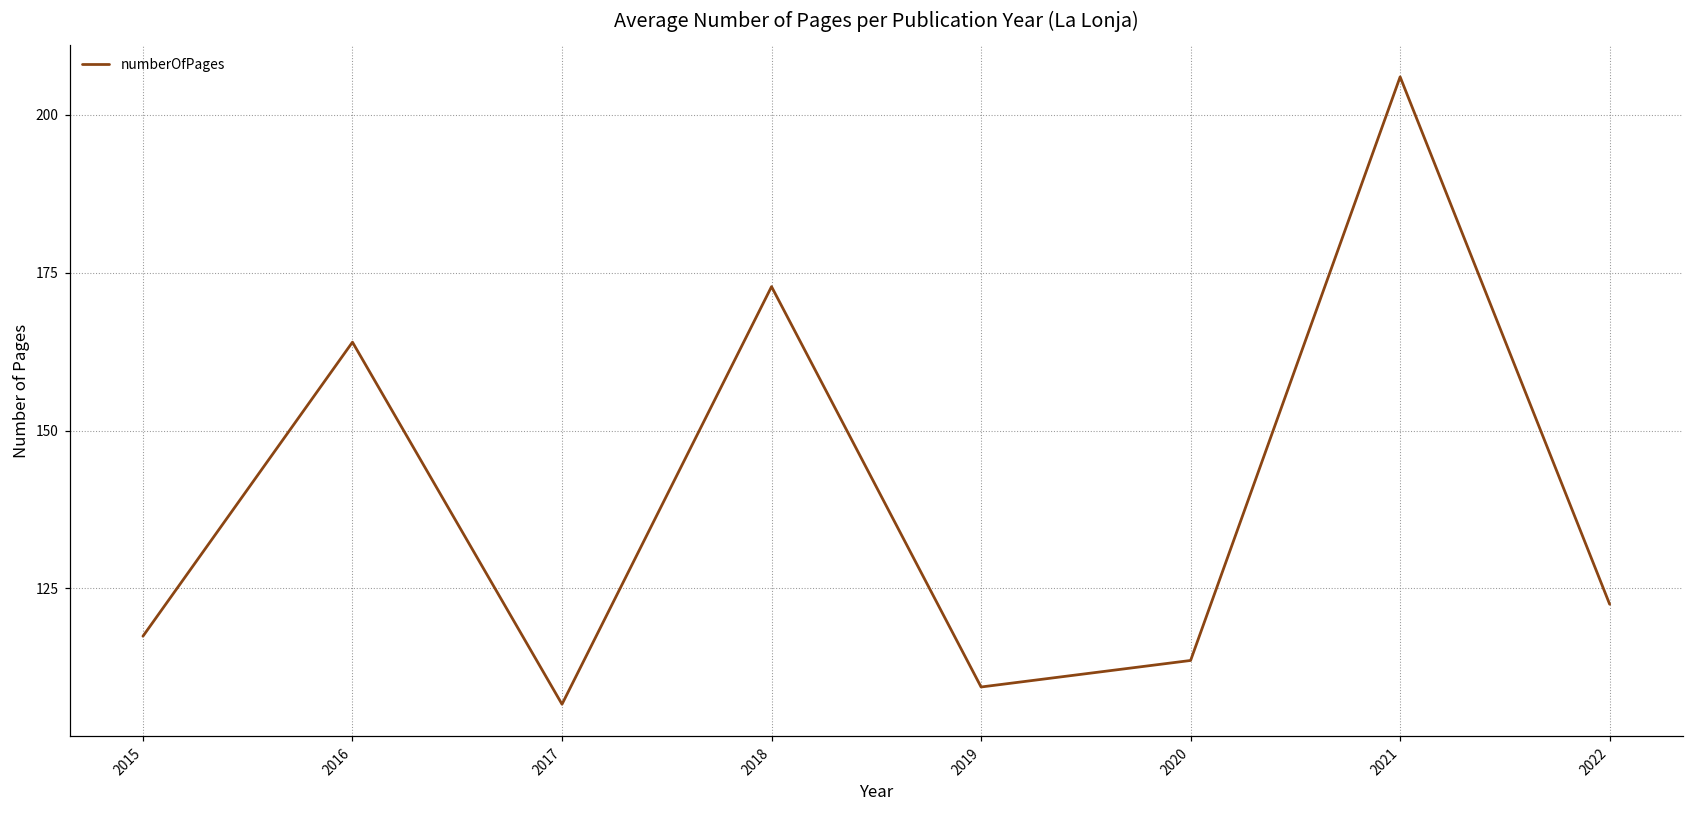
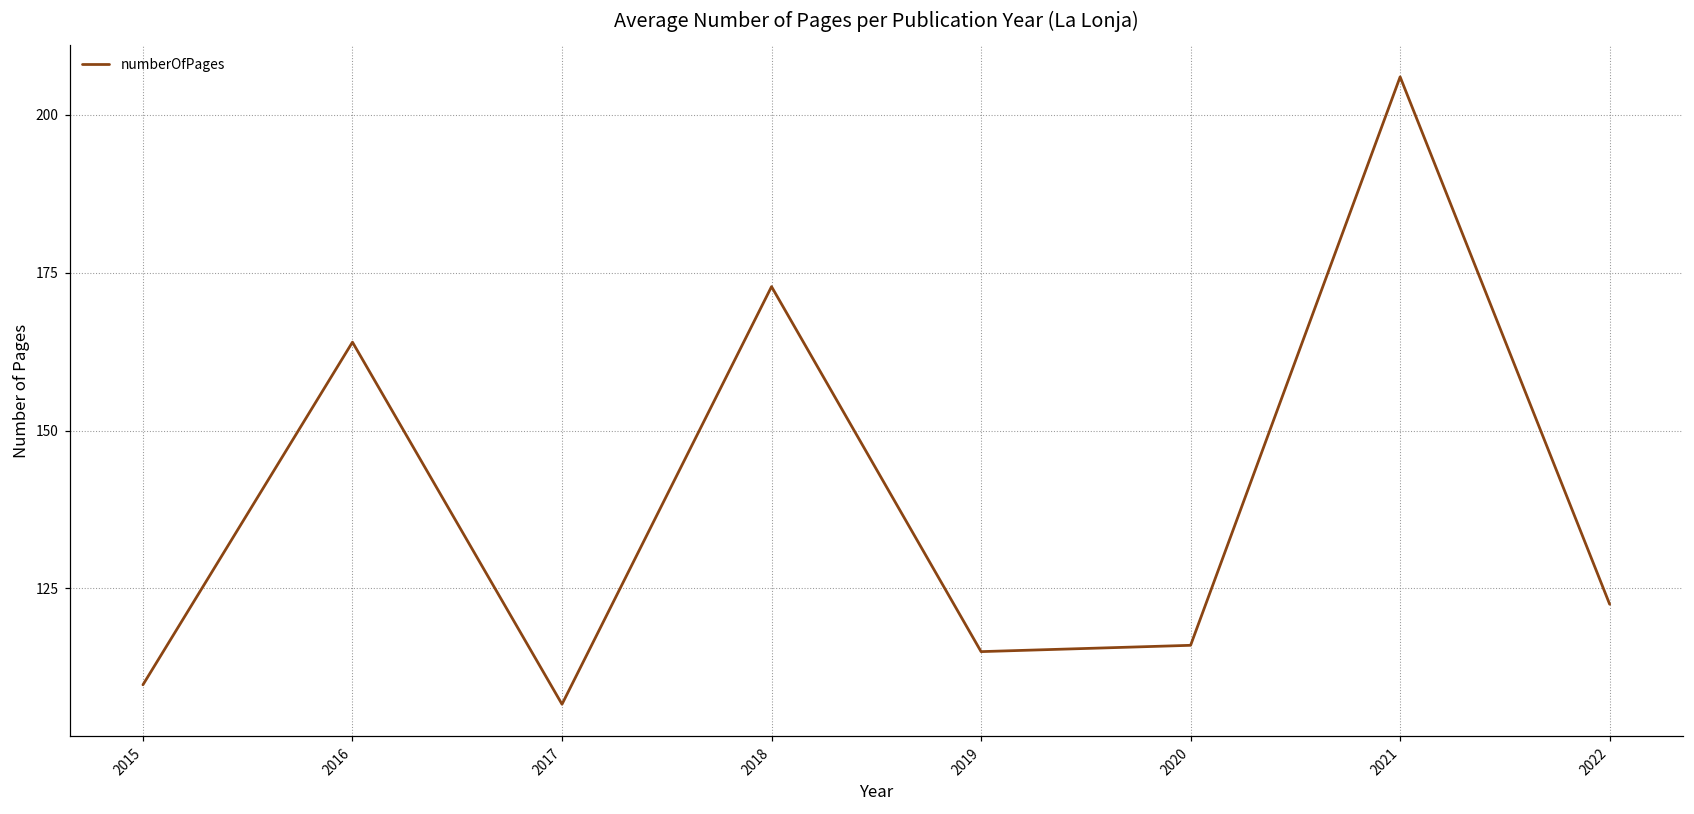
  {
-   "2015": 117,
+   "2015": 110,
    "2016": 164,
    "2017": 107,
    "2018": 173,
-   "2019": 109,
-   "2020": 114,
+   "2019": 115,
+   "2020": 116,
    "2021": 206,
    "2022": 123
  }
